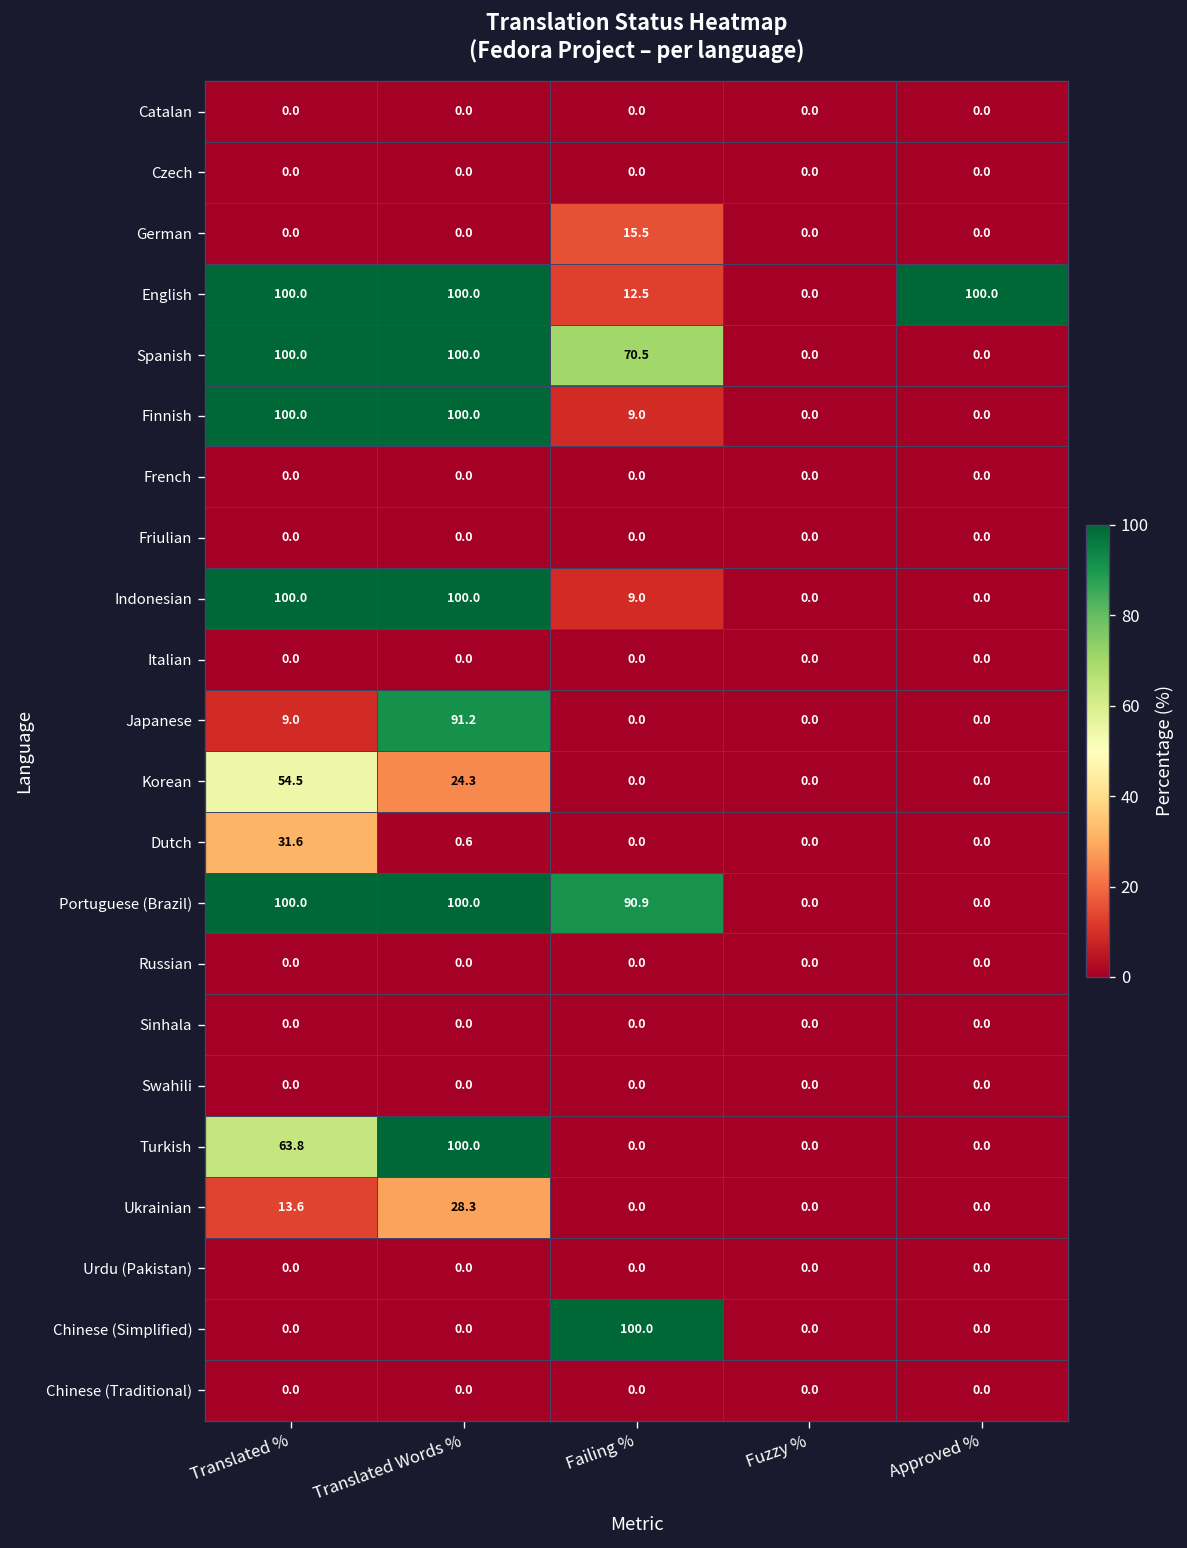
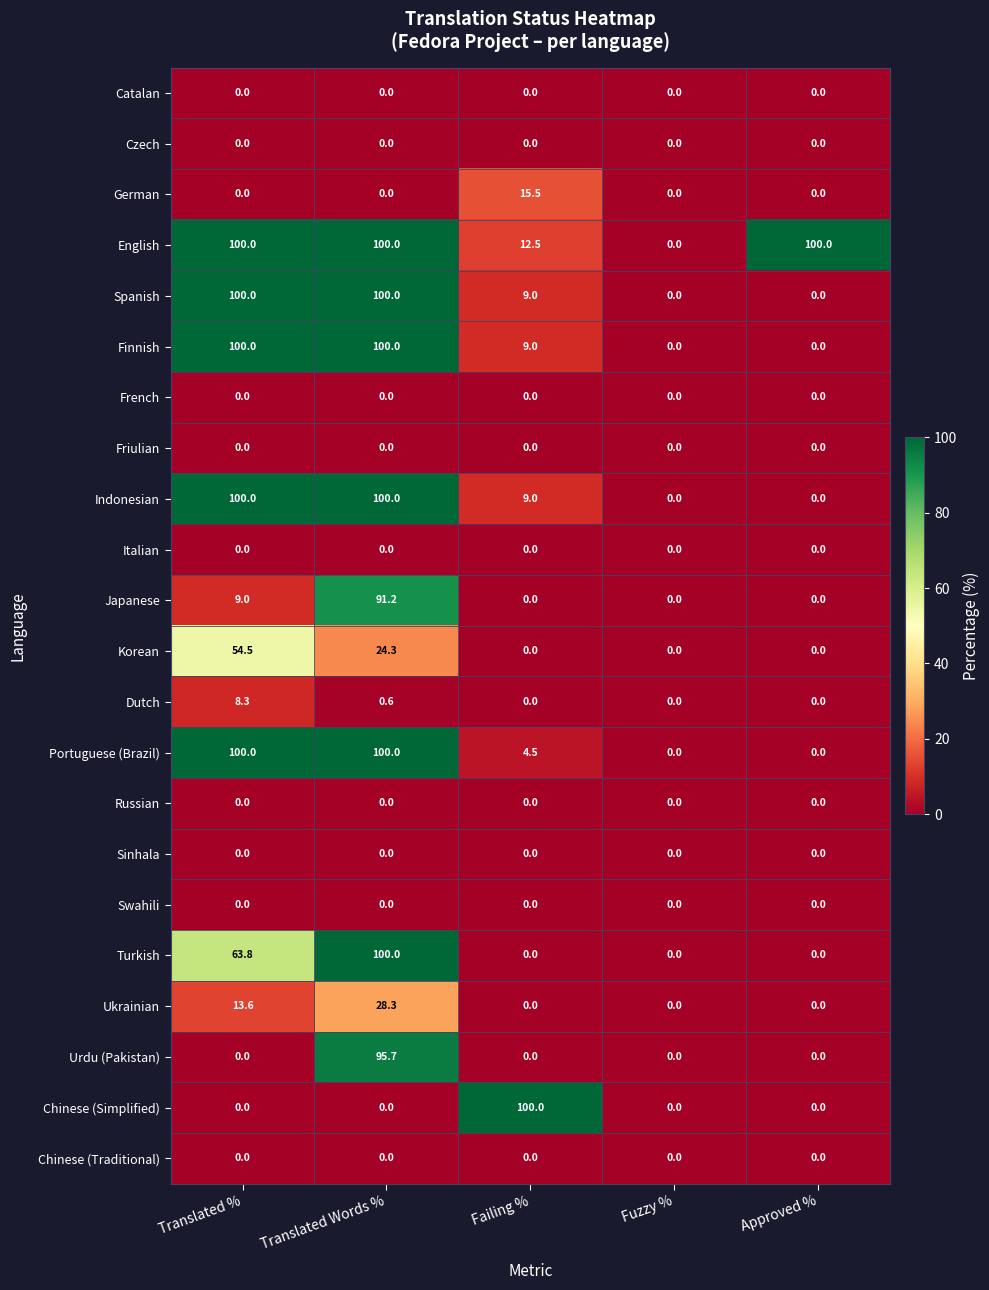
  {
    "Catalan": {
      "Translated %": 0.0,
      "Translated Words %": 0.0,
      "Failing %": 0.0,
      "Fuzzy %": 0.0,
      "Approved %": 0.0
    },
    "Czech": {
      "Translated %": 0.0,
      "Translated Words %": 0.0,
      "Failing %": 0.0,
      "Fuzzy %": 0.0,
      "Approved %": 0.0
    },
    "German": {
      "Translated %": 0.0,
      "Translated Words %": 0.0,
      "Failing %": 15.5,
      "Fuzzy %": 0.0,
      "Approved %": 0.0
    },
    "English": {
      "Translated %": 100.0,
      "Translated Words %": 100.0,
      "Failing %": 12.5,
      "Fuzzy %": 0.0,
      "Approved %": 100.0
    },
    "Spanish": {
      "Translated %": 100.0,
      "Translated Words %": 100.0,
-     "Failing %": 70.5,
+     "Failing %": 9.0,
      "Fuzzy %": 0.0,
      "Approved %": 0.0
    },
    "Finnish": {
      "Translated %": 100.0,
      "Translated Words %": 100.0,
      "Failing %": 9.0,
      "Fuzzy %": 0.0,
      "Approved %": 0.0
    },
    "French": {
      "Translated %": 0.0,
      "Translated Words %": 0.0,
      "Failing %": 0.0,
      "Fuzzy %": 0.0,
      "Approved %": 0.0
    },
    "Friulian": {
      "Translated %": 0.0,
      "Translated Words %": 0.0,
      "Failing %": 0.0,
      "Fuzzy %": 0.0,
      "Approved %": 0.0
    },
    "Indonesian": {
      "Translated %": 100.0,
      "Translated Words %": 100.0,
      "Failing %": 9.0,
      "Fuzzy %": 0.0,
      "Approved %": 0.0
    },
    "Italian": {
      "Translated %": 0.0,
      "Translated Words %": 0.0,
      "Failing %": 0.0,
      "Fuzzy %": 0.0,
      "Approved %": 0.0
    },
    "Japanese": {
      "Translated %": 9.0,
      "Translated Words %": 91.2,
      "Failing %": 0.0,
      "Fuzzy %": 0.0,
      "Approved %": 0.0
    },
    "Korean": {
      "Translated %": 54.5,
      "Translated Words %": 24.3,
      "Failing %": 0.0,
      "Fuzzy %": 0.0,
      "Approved %": 0.0
    },
    "Dutch": {
-     "Translated %": 31.6,
+     "Translated %": 8.3,
      "Translated Words %": 0.6,
      "Failing %": 0.0,
      "Fuzzy %": 0.0,
      "Approved %": 0.0
    },
    "Portuguese (Brazil)": {
      "Translated %": 100.0,
      "Translated Words %": 100.0,
-     "Failing %": 90.9,
+     "Failing %": 4.5,
      "Fuzzy %": 0.0,
      "Approved %": 0.0
    },
    "Russian": {
      "Translated %": 0.0,
      "Translated Words %": 0.0,
      "Failing %": 0.0,
      "Fuzzy %": 0.0,
      "Approved %": 0.0
    },
    "Sinhala": {
      "Translated %": 0.0,
      "Translated Words %": 0.0,
      "Failing %": 0.0,
      "Fuzzy %": 0.0,
      "Approved %": 0.0
    },
    "Swahili": {
      "Translated %": 0.0,
      "Translated Words %": 0.0,
      "Failing %": 0.0,
      "Fuzzy %": 0.0,
      "Approved %": 0.0
    },
    "Turkish": {
      "Translated %": 63.8,
      "Translated Words %": 100.0,
      "Failing %": 0.0,
      "Fuzzy %": 0.0,
      "Approved %": 0.0
    },
    "Ukrainian": {
      "Translated %": 13.6,
      "Translated Words %": 28.3,
      "Failing %": 0.0,
      "Fuzzy %": 0.0,
      "Approved %": 0.0
    },
    "Urdu (Pakistan)": {
      "Translated %": 0.0,
-     "Translated Words %": 0.0,
+     "Translated Words %": 95.7,
      "Failing %": 0.0,
      "Fuzzy %": 0.0,
      "Approved %": 0.0
    },
    "Chinese (Simplified)": {
      "Translated %": 0.0,
      "Translated Words %": 0.0,
      "Failing %": 100.0,
      "Fuzzy %": 0.0,
      "Approved %": 0.0
    },
    "Chinese (Traditional)": {
      "Translated %": 0.0,
      "Translated Words %": 0.0,
      "Failing %": 0.0,
      "Fuzzy %": 0.0,
      "Approved %": 0.0
    }
  }
